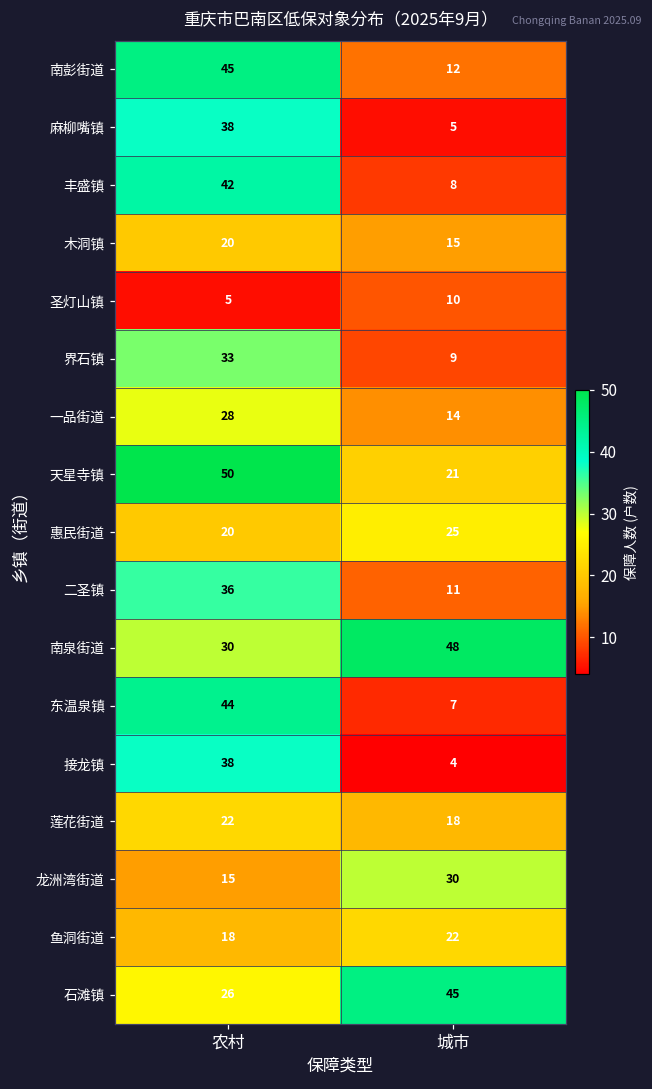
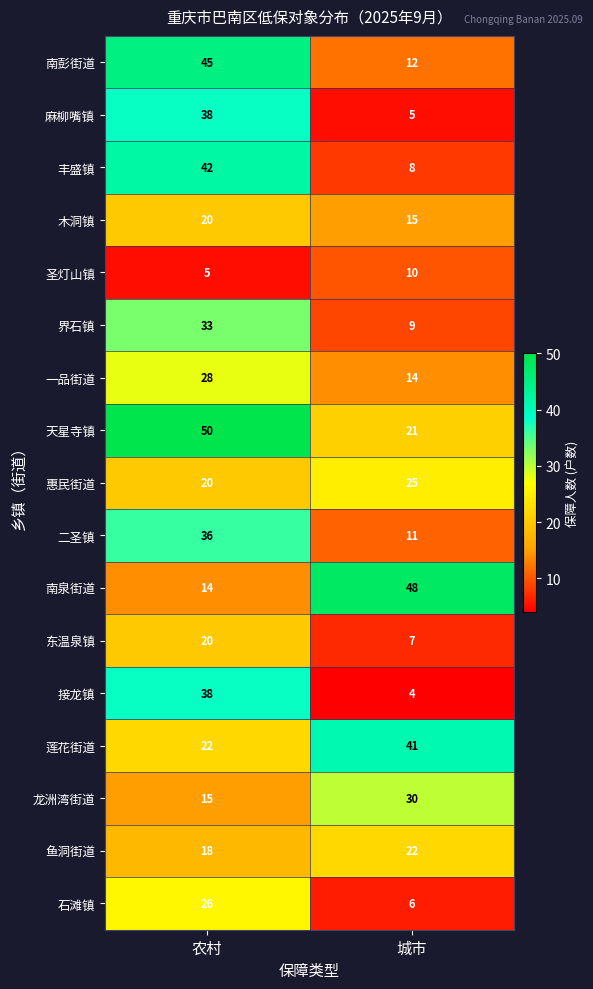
  {
    "南彭街道": {
      "农村": 45,
      "城市": 12
    },
    "麻柳嘴镇": {
      "农村": 38,
      "城市": 5
    },
    "丰盛镇": {
      "农村": 42,
      "城市": 8
    },
    "木洞镇": {
      "农村": 20,
      "城市": 15
    },
    "圣灯山镇": {
      "农村": 5,
      "城市": 10
    },
    "界石镇": {
      "农村": 33,
      "城市": 9
    },
    "一品街道": {
      "农村": 28,
      "城市": 14
    },
    "天星寺镇": {
      "农村": 50,
      "城市": 21
    },
    "惠民街道": {
      "农村": 20,
      "城市": 25
    },
    "二圣镇": {
      "农村": 36,
      "城市": 11
    },
    "南泉街道": {
-     "农村": 30,
+     "农村": 14,
      "城市": 48
    },
    "东温泉镇": {
-     "农村": 44,
+     "农村": 20,
      "城市": 7
    },
    "接龙镇": {
      "农村": 38,
      "城市": 4
    },
    "莲花街道": {
      "农村": 22,
-     "城市": 18
+     "城市": 41
    },
    "龙洲湾街道": {
      "农村": 15,
      "城市": 30
    },
    "鱼洞街道": {
      "农村": 18,
      "城市": 22
    },
    "石滩镇": {
      "农村": 26,
-     "城市": 45
+     "城市": 6
    }
  }
